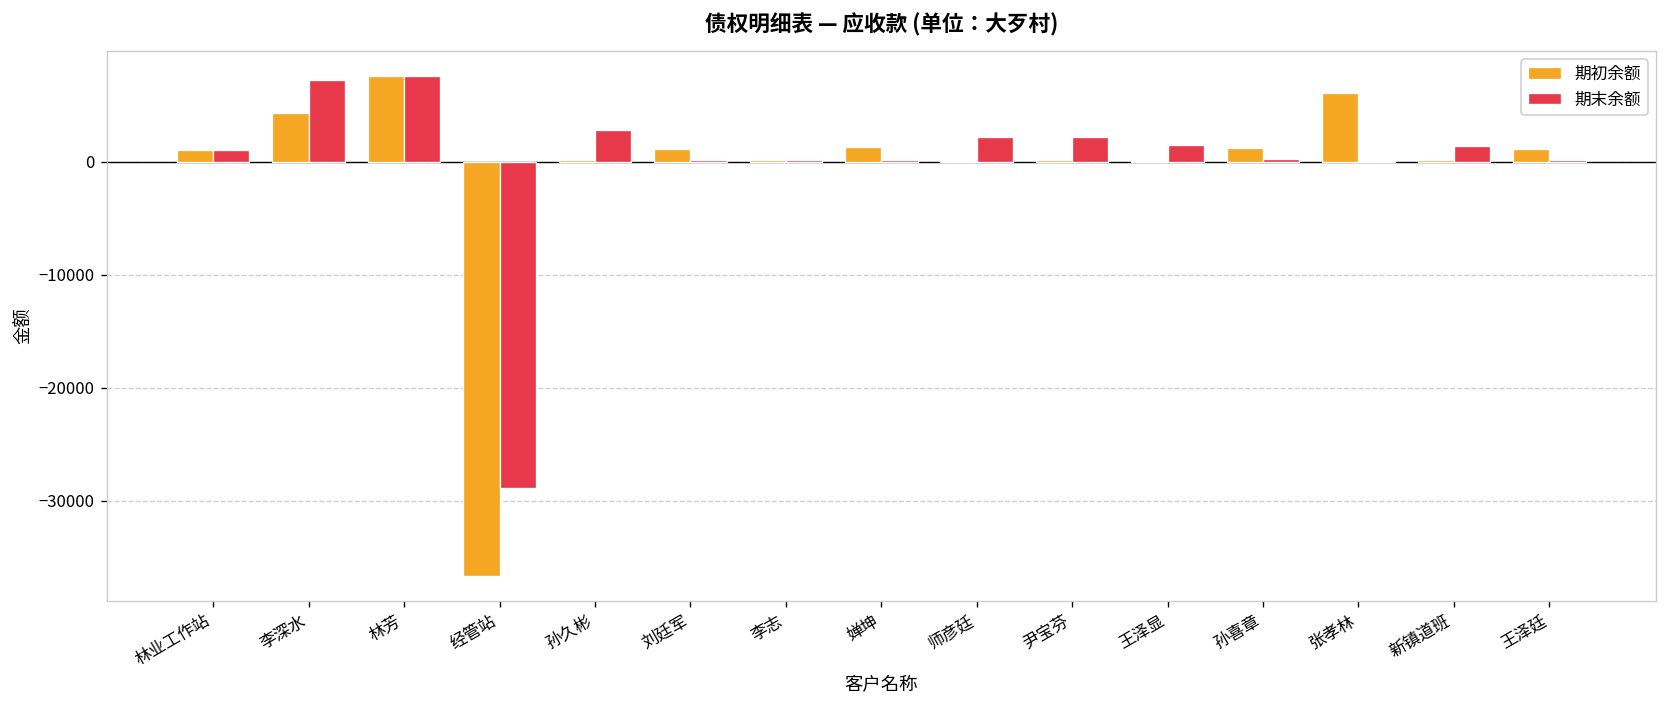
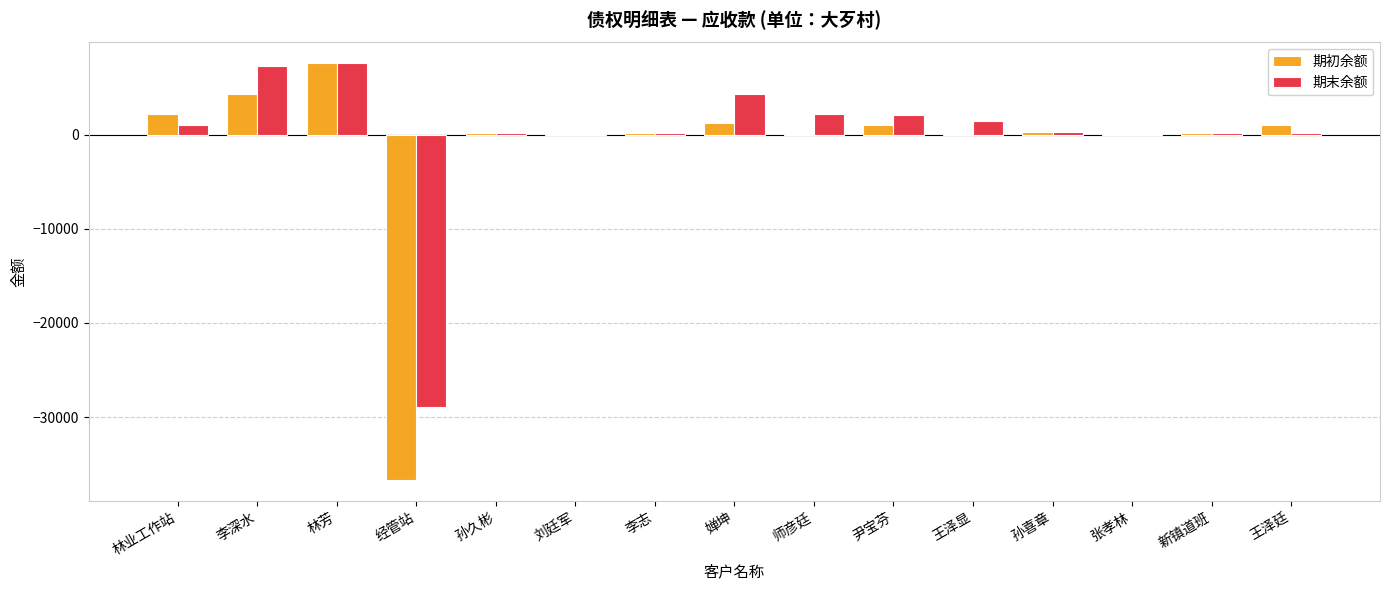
  {
    "期初余额": {
-     "林业工作站": 1000,
+     "林业工作站": 2000,
      "李深水": 4000,
      "林芳": 8000,
      "经管站": -37000,
-     "刘廷军": 1000,
+     "刘廷军": 0,
      "婵坤": 1000,
-     "尹宝芬": 0,
-     "孙喜章": 1000,
-     "张孝林": 6000,
+     "尹宝芬": 1000,
+     "孙喜章": 0,
+     "张孝林": 0,
      "王泽廷": 1000
    },
    "期末余额": {
      "林业工作站": 1000,
      "李深水": 7000,
      "林芳": 8000,
      "经管站": -29000,
-     "孙久彬": 3000,
-     "婵坤": 0,
+     "孙久彬": 0,
+     "婵坤": 4000,
      "师彦廷": 2000,
      "尹宝芬": 2000,
      "王泽显": 1000,
-     "新镇道班": 1000
+     "新镇道班": 0
    }
  }
